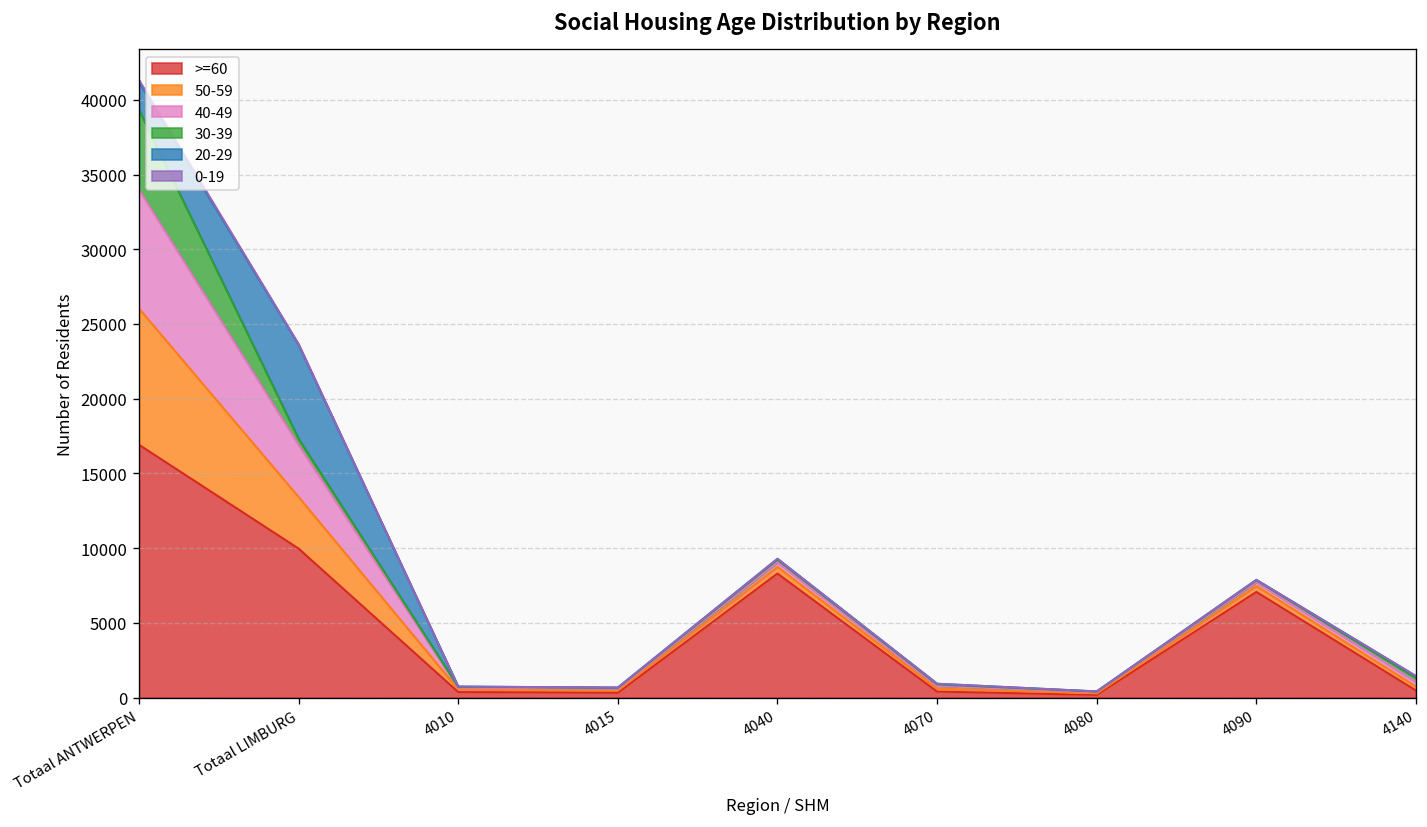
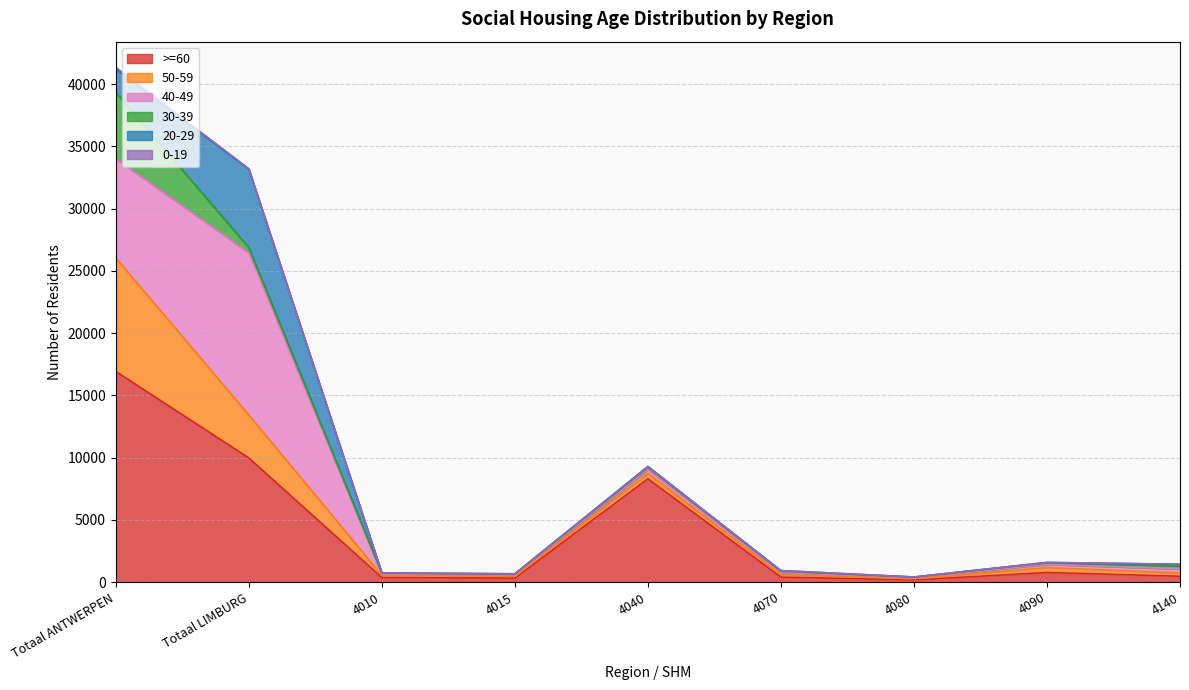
  {
    ">=60": {
      "Totaal ANTWERPEN": 16900,
      "Totaal LIMBURG": 10000,
      "4040": 8300,
-     "4090": 7100,
+     "4090": 800,
      "4140": 500
    },
    "50-59": {
      "Totaal ANTWERPEN": 9100,
      "Totaal LIMBURG": 3500,
      "4040": 400,
      "4090": 400,
      "4140": 300
    },
    "40-49": {
      "Totaal ANTWERPEN": 8000,
-     "Totaal LIMBURG": 3500,
+     "Totaal LIMBURG": 13000,
      "4140": 300
    },
    "30-39": {
      "Totaal ANTWERPEN": 5300,
      "Totaal LIMBURG": 400
    }
  }
